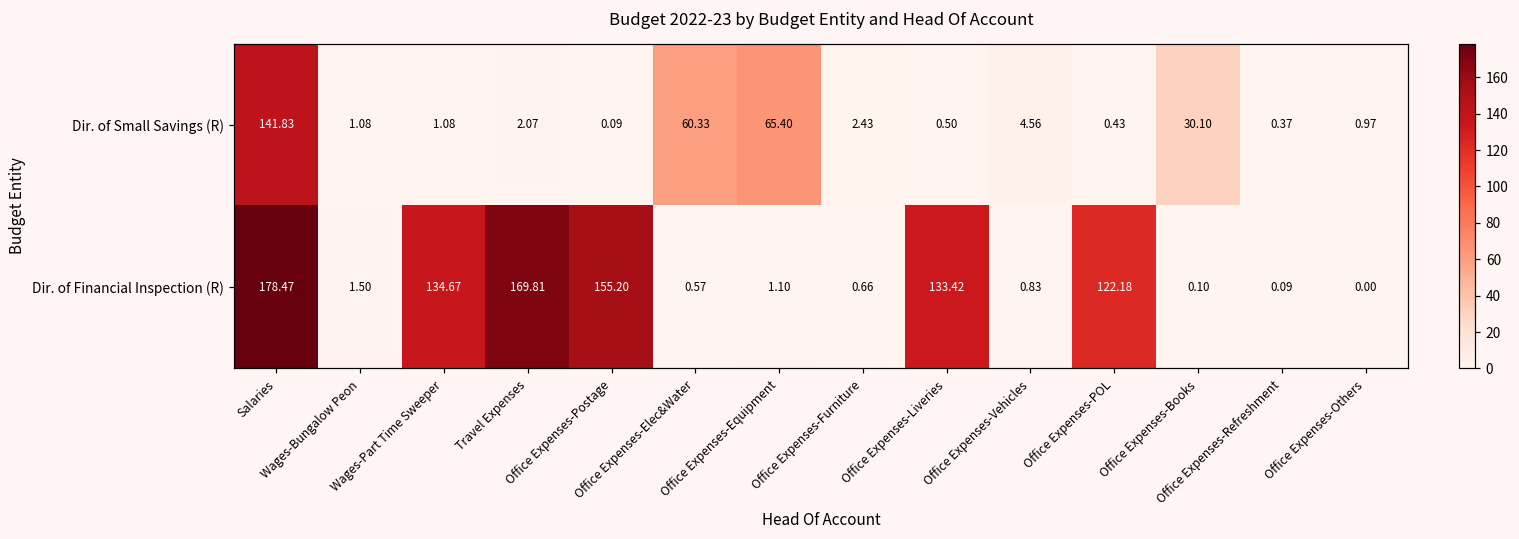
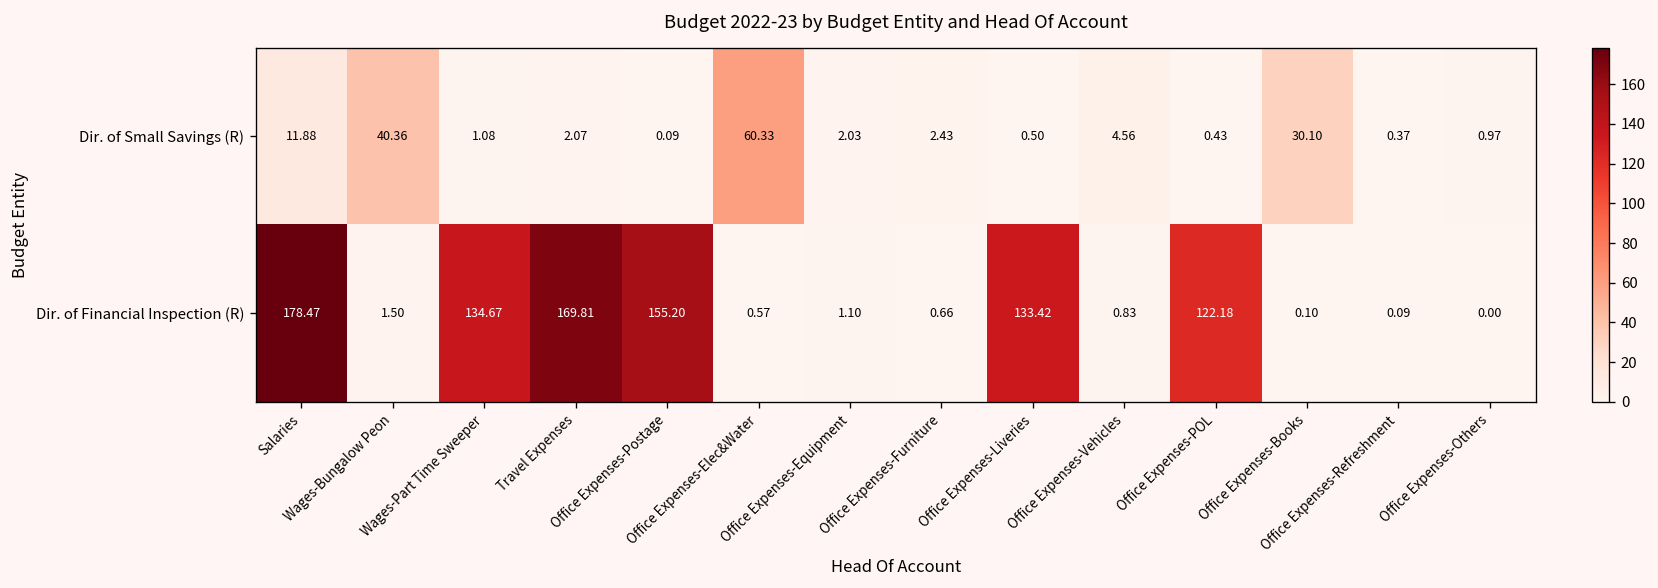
  {
    "Dir. of Small Savings (R)": {
-     "Salaries": 141.83,
-     "Wages-Bungalow Peon": 1.08,
+     "Salaries": 11.88,
+     "Wages-Bungalow Peon": 40.36,
      "Wages-Part Time Sweeper": 1.08,
      "Travel Expenses": 2.07,
      "Office Expenses-Postage": 0.09,
      "Office Expenses-Elec&Water": 60.33,
-     "Office Expenses-Equipment": 65.40,
+     "Office Expenses-Equipment": 2.03,
      "Office Expenses-Furniture": 2.43,
      "Office Expenses-Liveries": 0.50,
      "Office Expenses-Vehicles": 4.56,
      "Office Expenses-POL": 0.43,
      "Office Expenses-Books": 30.10,
      "Office Expenses-Refreshment": 0.37,
      "Office Expenses-Others": 0.97
    },
    "Dir. of Financial Inspection (R)": {
      "Salaries": 178.47,
      "Wages-Bungalow Peon": 1.50,
      "Wages-Part Time Sweeper": 134.67,
      "Travel Expenses": 169.81,
      "Office Expenses-Postage": 155.20,
      "Office Expenses-Elec&Water": 0.57,
      "Office Expenses-Equipment": 1.10,
      "Office Expenses-Furniture": 0.66,
      "Office Expenses-Liveries": 133.42,
      "Office Expenses-Vehicles": 0.83,
      "Office Expenses-POL": 122.18,
      "Office Expenses-Books": 0.10,
      "Office Expenses-Refreshment": 0.09,
      "Office Expenses-Others": 0.00
    }
  }
